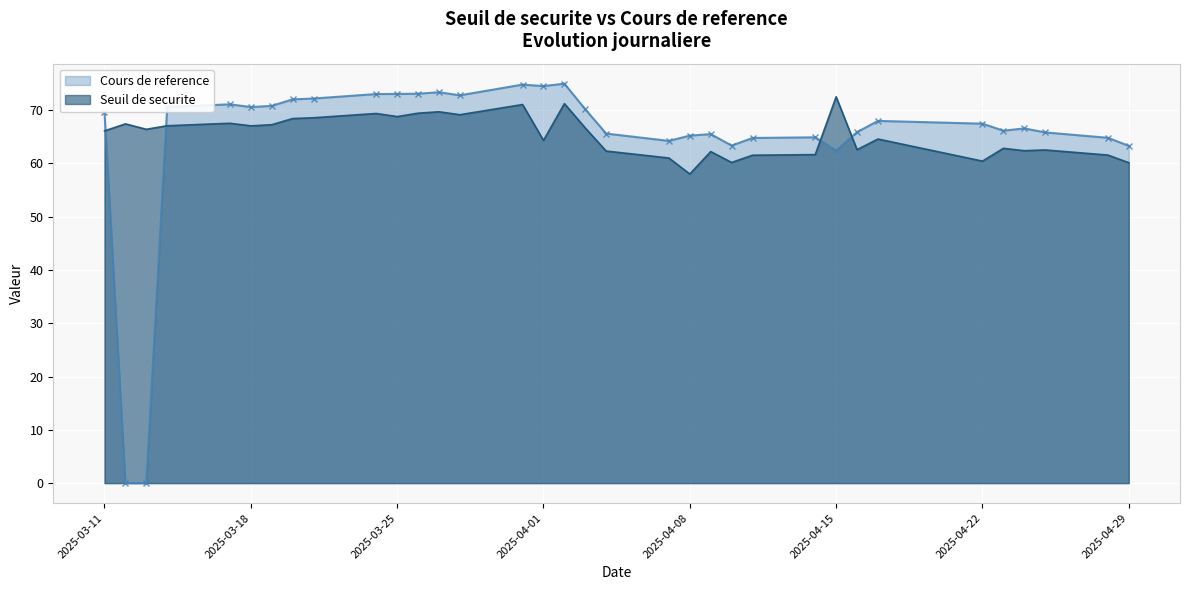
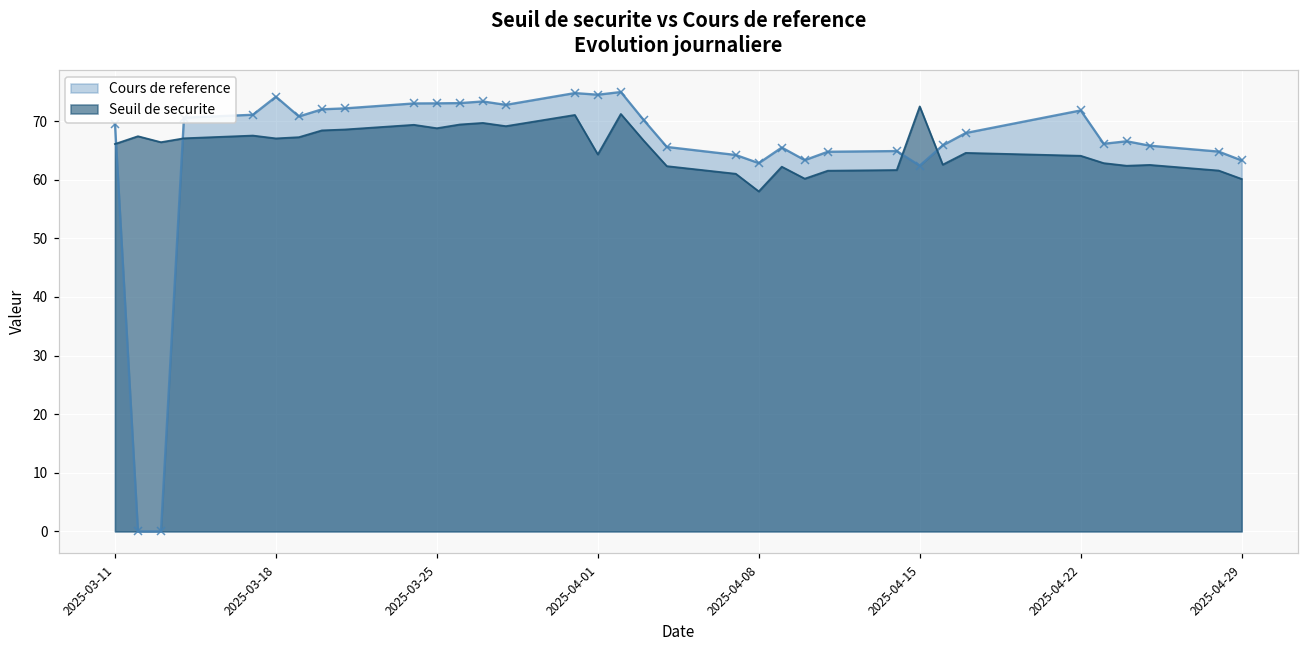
  {
    "Cours de reference": {
      "2025-03-11": 70,
-     "2025-03-18": 71,
+     "2025-03-18": 74,
      "2025-03-25": 73,
      "2025-04-01": 74,
-     "2025-04-08": 65,
+     "2025-04-08": 63,
      "2025-04-15": 62,
-     "2025-04-22": 67,
+     "2025-04-22": 72,
      "2025-04-29": 63
    },
    "Seuil de securite": {
      "2025-03-11": 66,
      "2025-03-18": 67,
      "2025-03-25": 69,
      "2025-04-01": 64,
      "2025-04-08": 58,
      "2025-04-15": 72,
-     "2025-04-22": 60,
+     "2025-04-22": 64,
      "2025-04-29": 60
    }
  }
